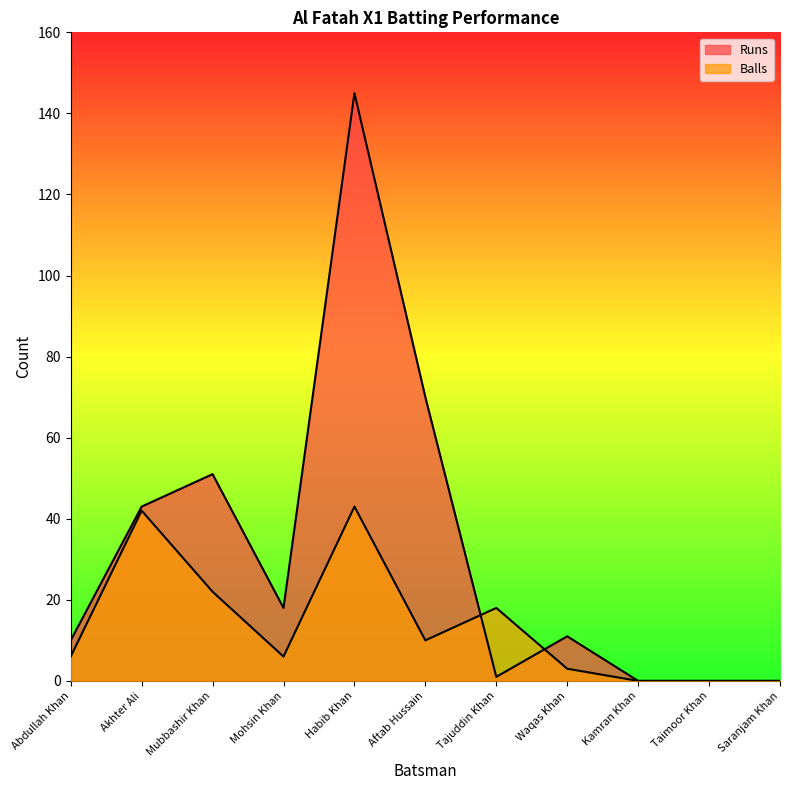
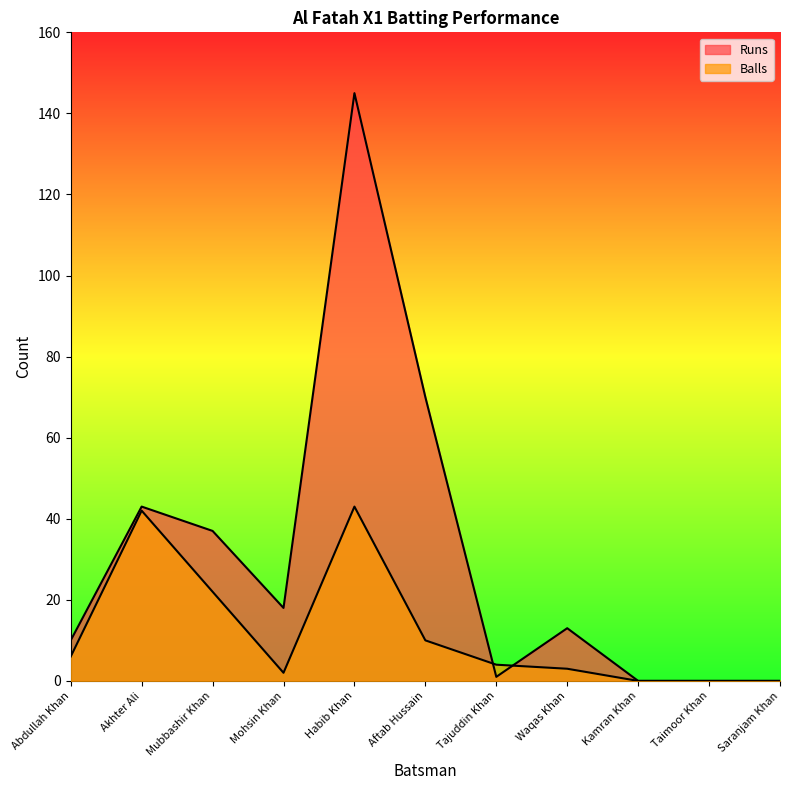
  {
    "Runs": {
      "Abdullah Khan": 10,
      "Akhter Ali": 43,
-     "Mubbashir Khan": 51,
+     "Mubbashir Khan": 37,
      "Mohsin Khan": 18,
      "Habib Khan": 145,
      "Aftab Hussain": 70,
      "Tajuddin Khan": 1,
-     "Waqas Khan": 11
+     "Waqas Khan": 13
    },
    "Balls": {
      "Abdullah Khan": 6,
      "Akhter Ali": 42,
      "Mubbashir Khan": 22,
-     "Mohsin Khan": 6,
+     "Mohsin Khan": 2,
      "Habib Khan": 43,
      "Aftab Hussain": 10,
-     "Tajuddin Khan": 18,
+     "Tajuddin Khan": 4,
      "Waqas Khan": 3
    }
  }
